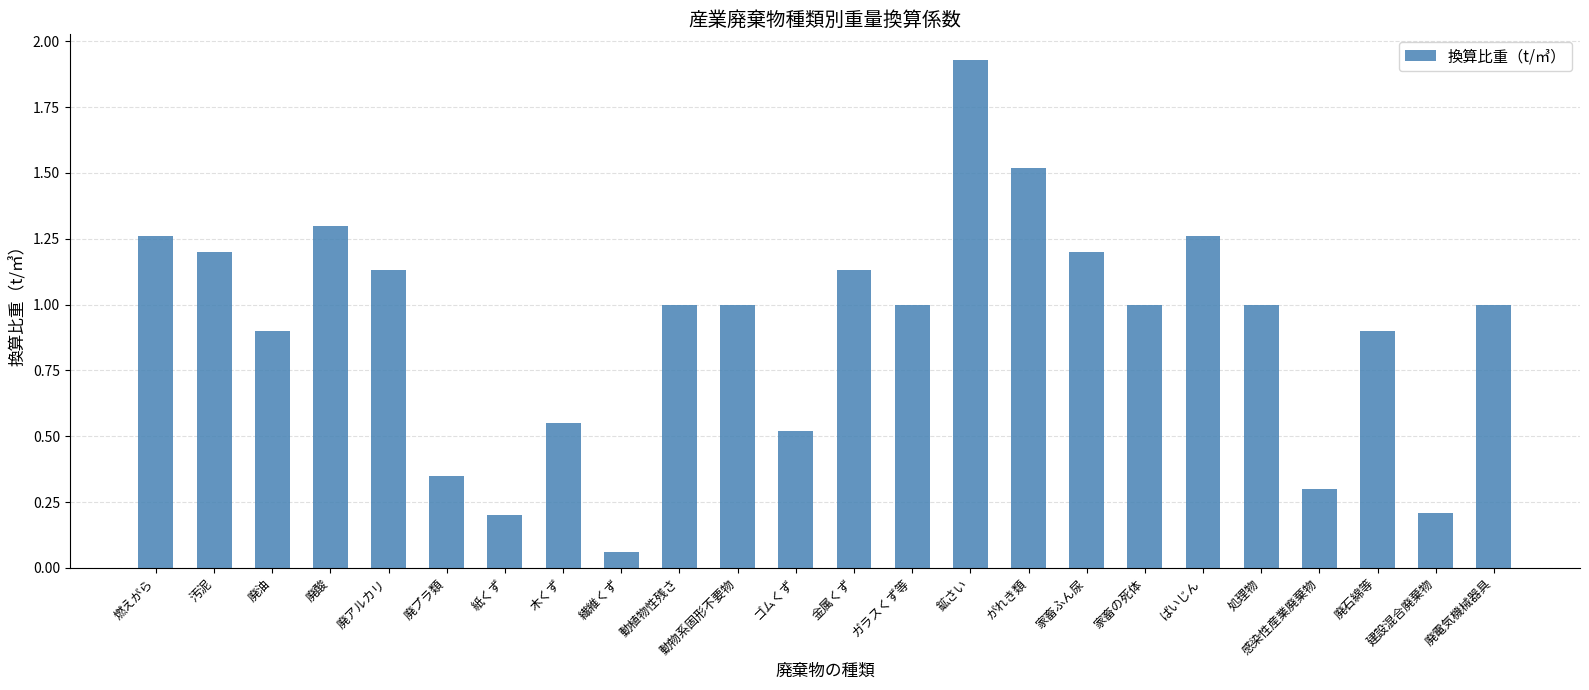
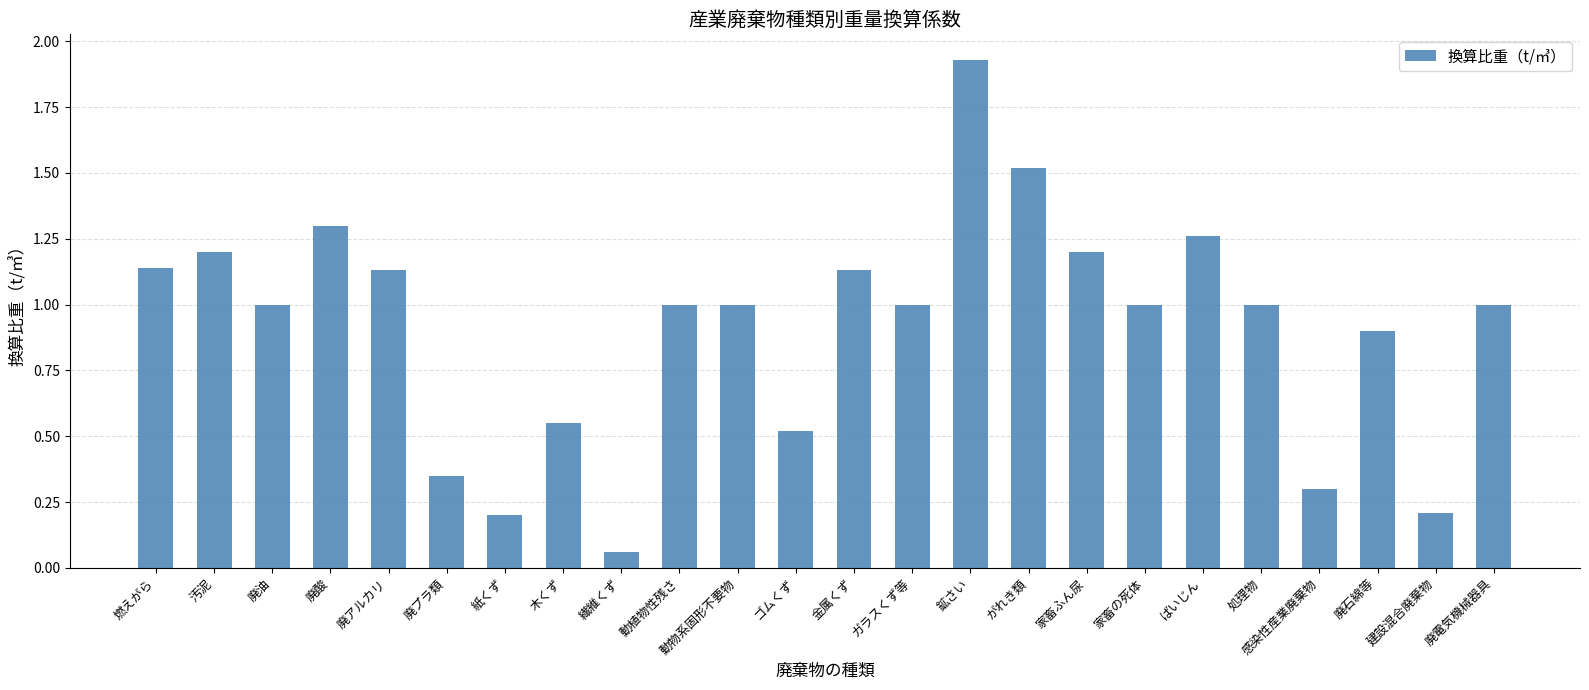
  {
-   "燃えがら": 1.26,
+   "燃えがら": 1.14,
    "汚泥": 1.20,
-   "廃油": 0.9,
+   "廃油": 1.0,
    "廃酸": 1.30,
    "廃アルカリ": 1.13,
    "廃プラ類": 0.35,
    "紙くず": 0.20,
    "木くず": 0.55,
    "繊維くず": 0.06,
    "動植物性残さ": 1.00,
    "動物系固形不要物": 1.00,
    "ゴムくず": 0.52,
    "金属くず": 1.13,
    "ガラスくず等": 1.00,
    "鉱さい": 1.93,
    "がれき類": 1.52,
    "家畜ふん尿": 1.20,
    "家畜の死体": 1.00,
    "ばいじん": 1.26,
    "処理物": 1.00,
    "感染性産業廃棄物": 0.30,
    "廃石綿等": 0.90,
    "建設混合廃棄物": 0.21,
    "廃電気機械器具": 1.00
  }
